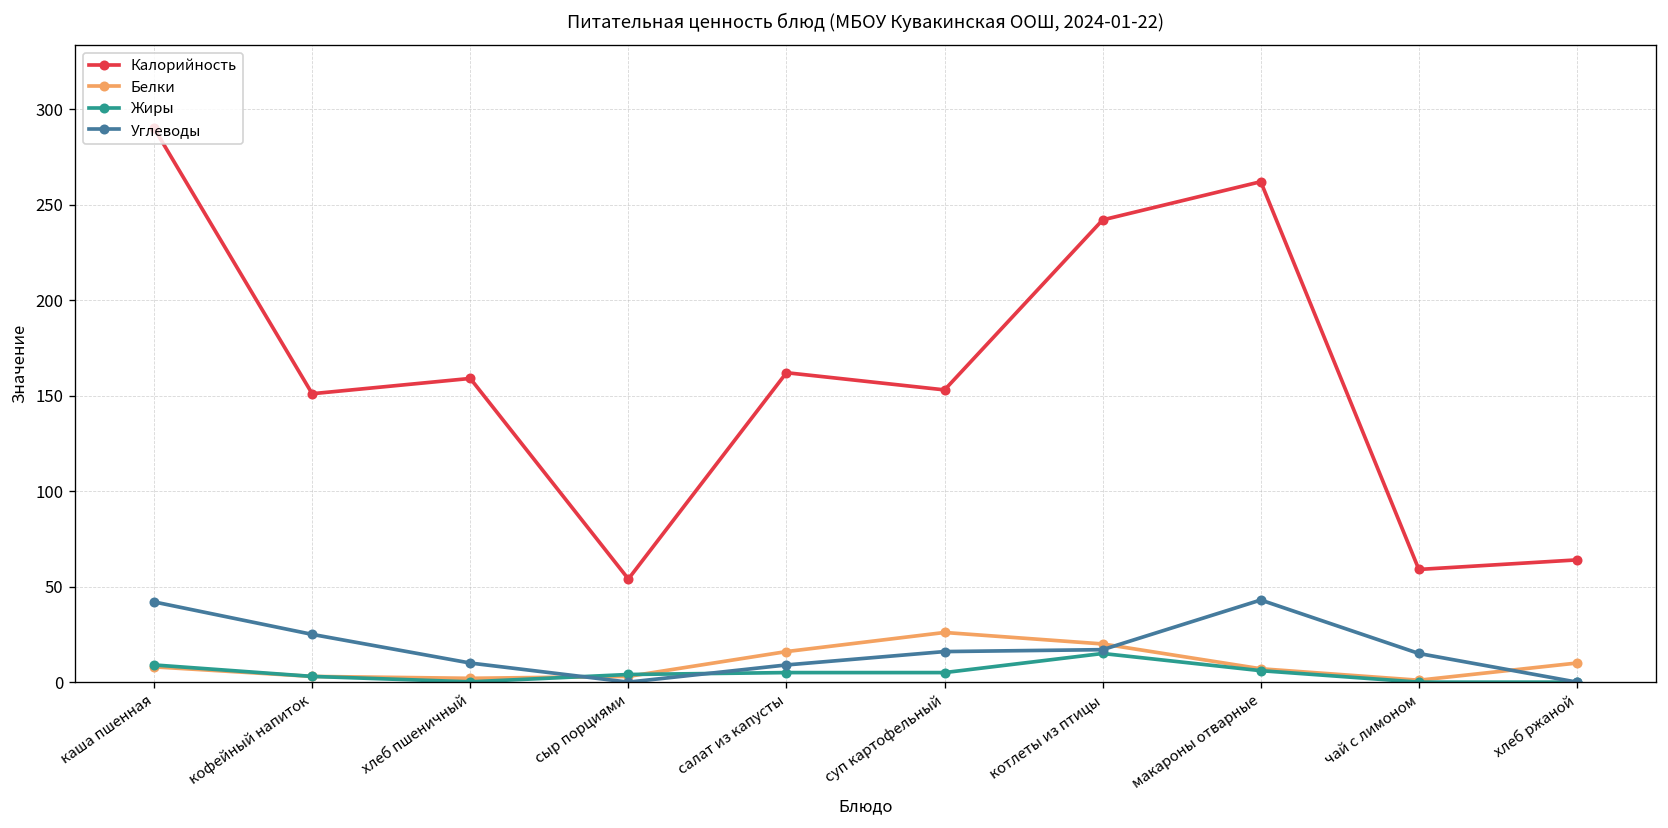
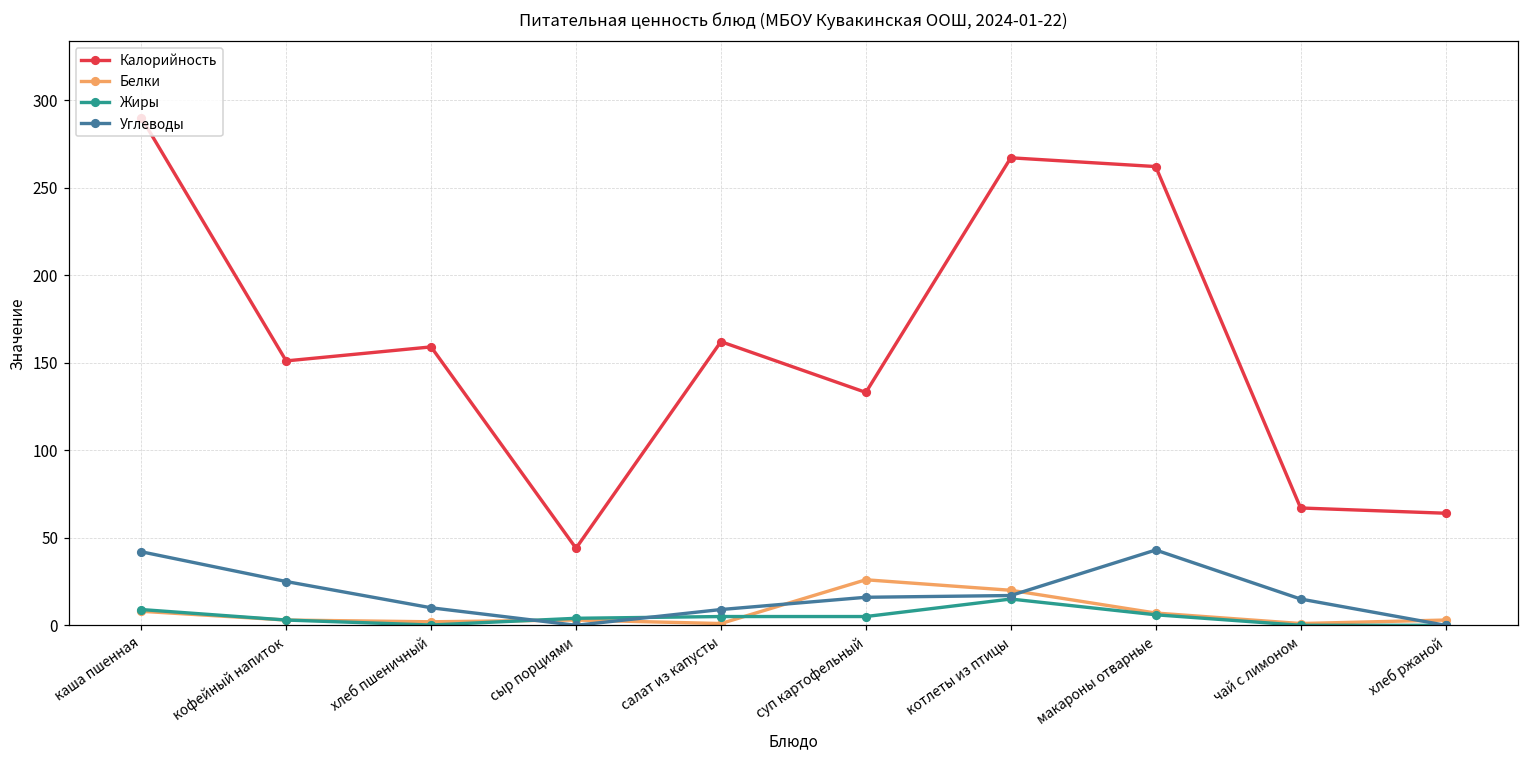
  {
    "Калорийность": {
      "кофейный напиток": 151,
      "хлеб пшеничный": 159,
-     "сыр порциями": 54,
+     "сыр порциями": 44,
      "салат из капусты": 162,
-     "суп картофельный": 153,
-     "котлеты из птицы": 242,
+     "суп картофельный": 133,
+     "котлеты из птицы": 267,
      "макароны отварные": 262,
-     "чай с лимоном": 59,
+     "чай с лимоном": 67,
      "хлеб ржаной": 64
    },
    "Белки": {
      "хлеб пшеничный": 2,
-     "салат из капусты": 16,
+     "салат из капусты": 1,
      "суп картофельный": 26,
      "котлеты из птицы": 20,
-     "хлеб ржаной": 10
+     "хлеб ржаной": 3
    }
  }
